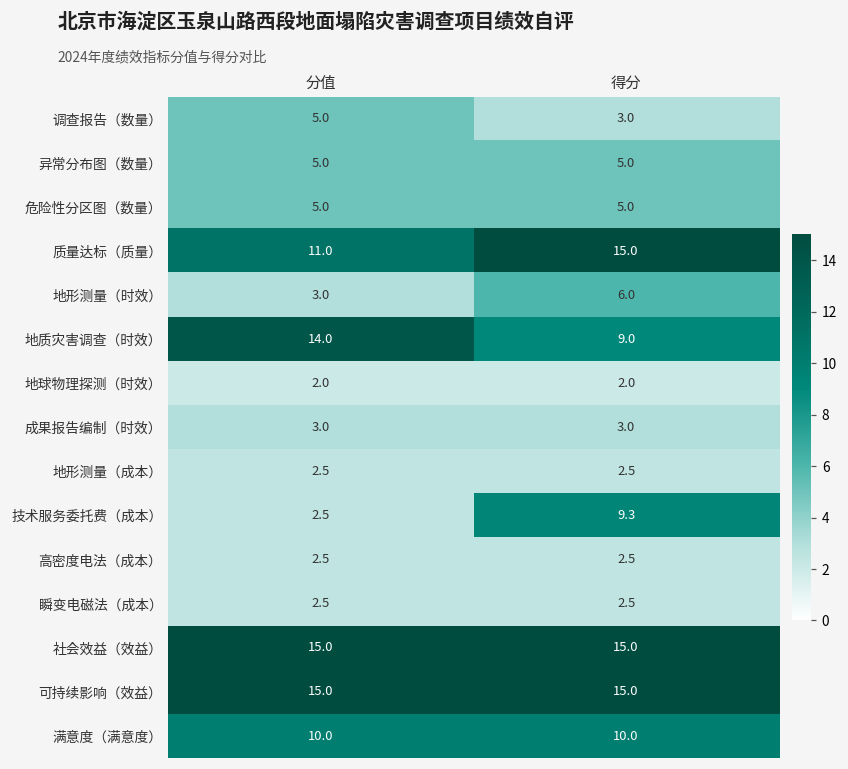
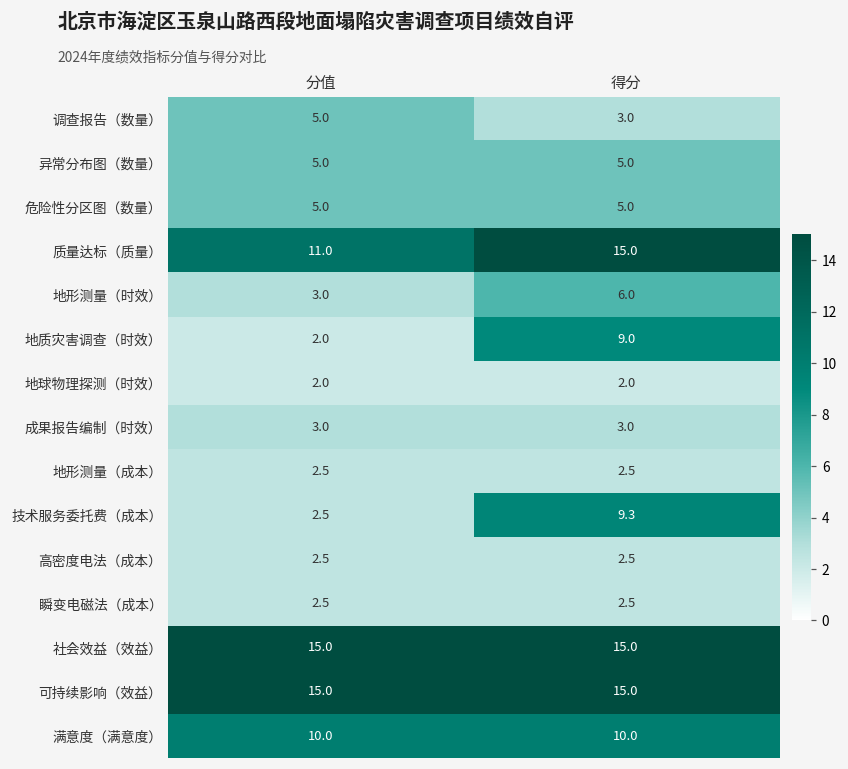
  {
    "调查报告（数量）": {
      "分值": 5.0,
      "得分": 3.0
    },
    "异常分布图（数量）": {
      "分值": 5.0,
      "得分": 5.0
    },
    "危险性分区图（数量）": {
      "分值": 5.0,
      "得分": 5.0
    },
    "质量达标（质量）": {
      "分值": 11.0,
      "得分": 15.0
    },
    "地形测量（时效）": {
      "分值": 3.0,
      "得分": 6.0
    },
    "地质灾害调查（时效）": {
-     "分值": 14.0,
+     "分值": 2.0,
      "得分": 9.0
    },
    "地球物理探测（时效）": {
      "分值": 2.0,
      "得分": 2.0
    },
    "成果报告编制（时效）": {
      "分值": 3.0,
      "得分": 3.0
    },
    "地形测量（成本）": {
      "分值": 2.5,
      "得分": 2.5
    },
    "技术服务委托费（成本）": {
      "分值": 2.5,
      "得分": 9.3
    },
    "高密度电法（成本）": {
      "分值": 2.5,
      "得分": 2.5
    },
    "瞬变电磁法（成本）": {
      "分值": 2.5,
      "得分": 2.5
    },
    "社会效益（效益）": {
      "分值": 15.0,
      "得分": 15.0
    },
    "可持续影响（效益）": {
      "分值": 15.0,
      "得分": 15.0
    },
    "满意度（满意度）": {
      "分值": 10.0,
      "得分": 10.0
    }
  }
